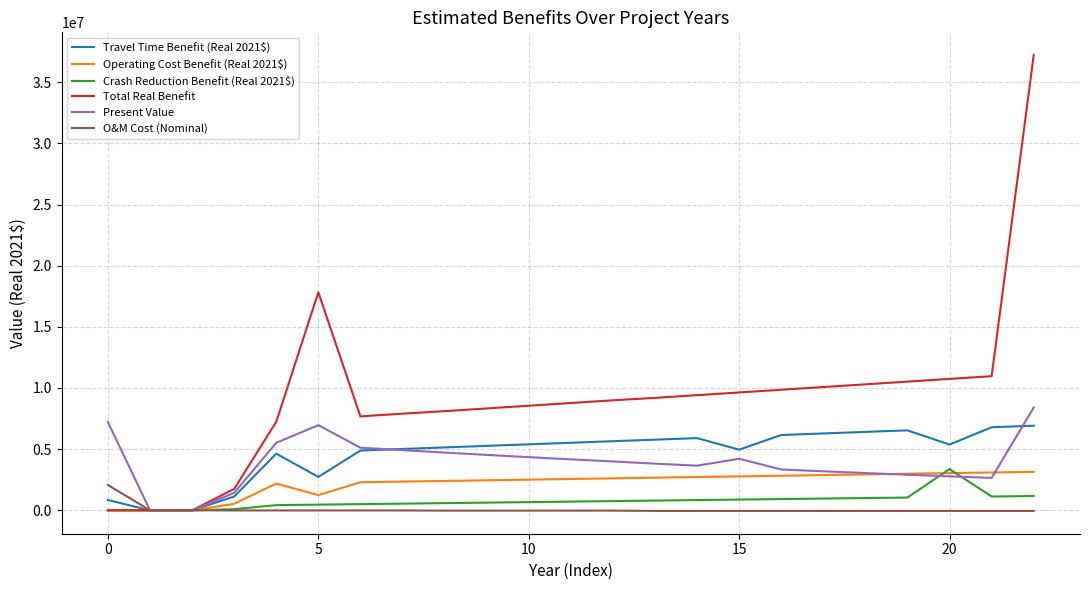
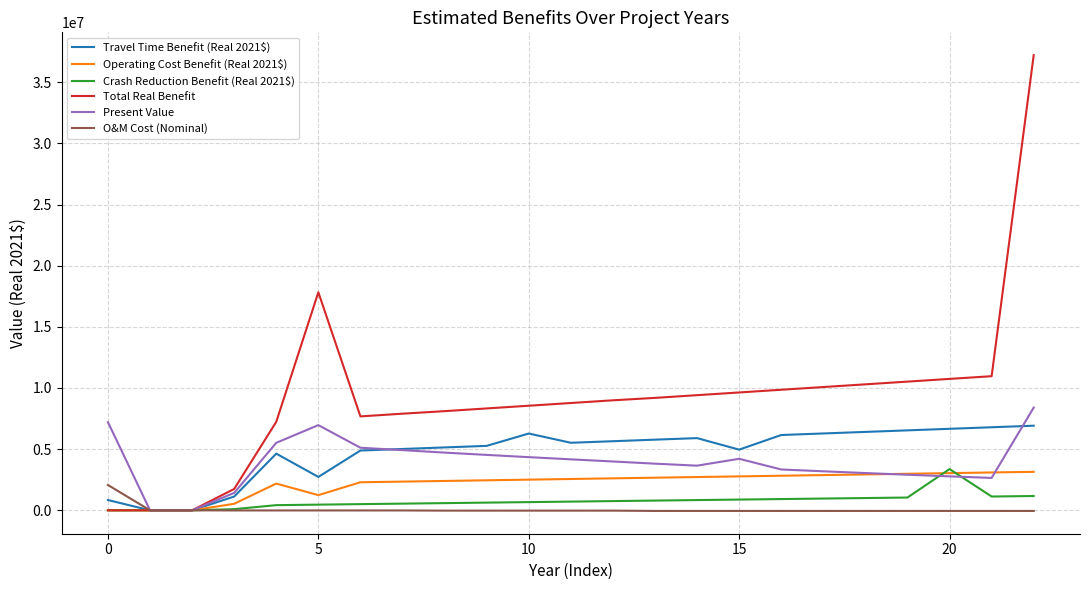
  {
    "Travel Time Benefit (Real 2021$)": {
      "0": 800000,
      "5": 2700000,
-     "10": 5400000,
+     "10": 6300000,
      "15": 5000000,
-     "20": 5400000
+     "20": 6700000
    },
    "Operating Cost Benefit (Real 2021$)": {
      "5": 1200000,
      "10": 2500000,
      "15": 2800000,
      "20": 3000000
    },
    "Crash Reduction Benefit (Real 2021$)": {
      "5": 500000,
      "10": 700000,
      "15": 900000,
      "20": 3400000
    },
    "Total Real Benefit": {
      "5": 17800000,
      "10": 8600000,
      "15": 9600000,
      "20": 10700000
    },
    "Present Value": {
      "0": 7200000,
      "5": 7000000,
      "10": 4300000,
      "15": 4200000,
      "20": 2800000
    },
    "O&M Cost (Nominal)": {
      "0": 2100000,
      "5": 0,
      "10": 0,
      "15": -100000,
      "20": -100000
    }
  }
